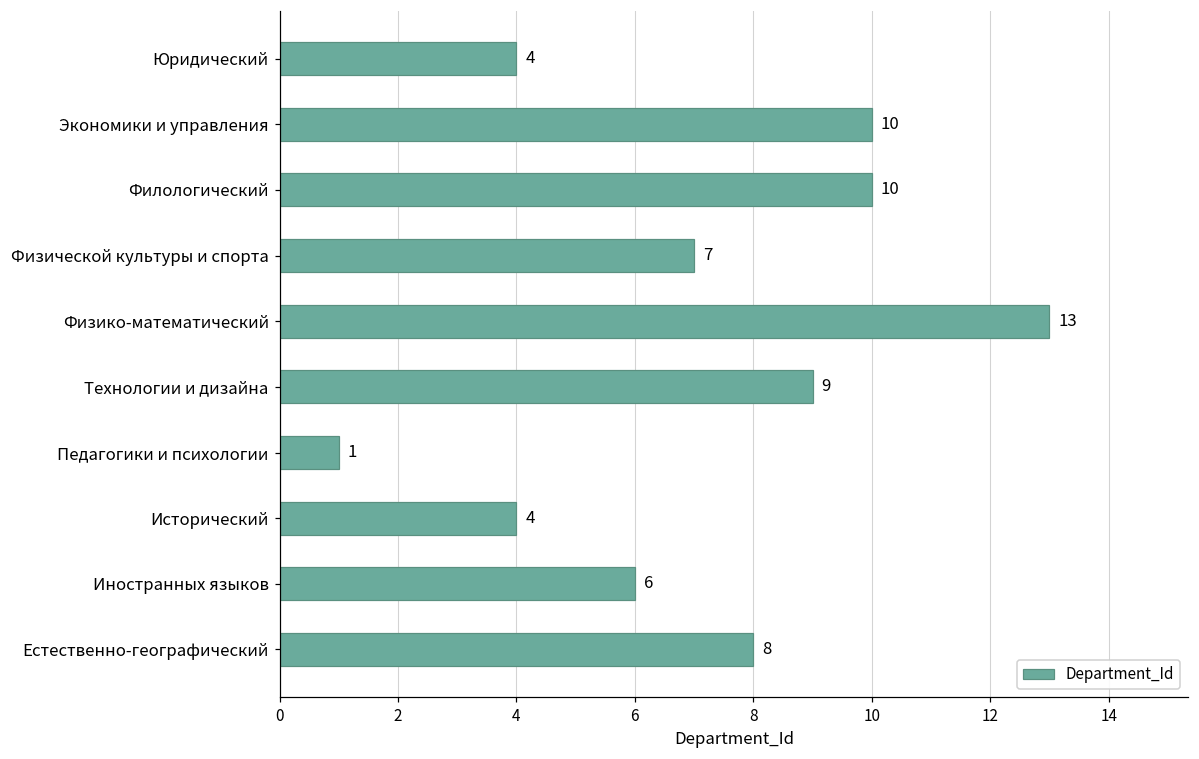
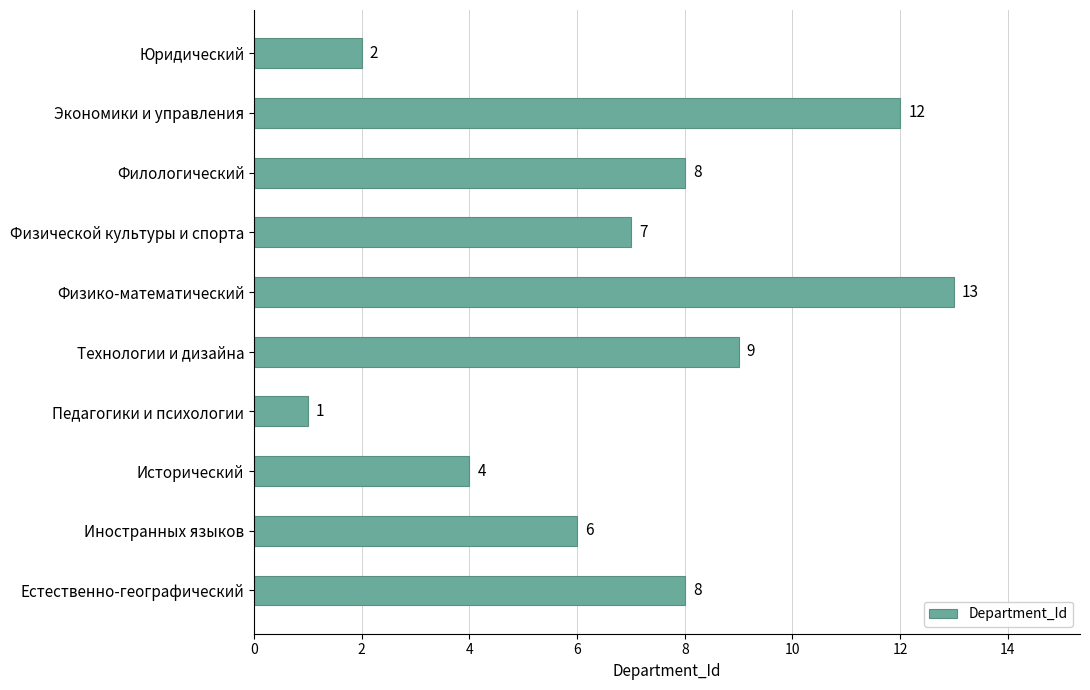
  {
-   "Юридический": 4,
-   "Экономики и управления": 10,
-   "Филологический": 10,
+   "Юридический": 2,
+   "Экономики и управления": 12,
+   "Филологический": 8,
    "Физической культуры и спорта": 7,
    "Физико-математический": 13,
    "Технологии и дизайна": 9,
    "Педагогики и психологии": 1,
    "Исторический": 4,
    "Иностранных языков": 6,
    "Естественно-географический": 8
  }
